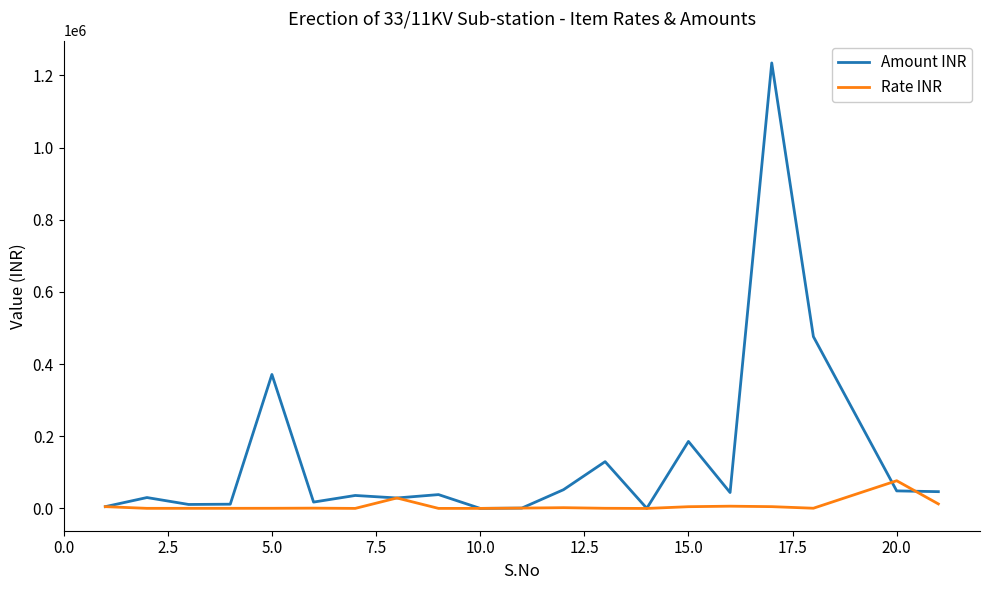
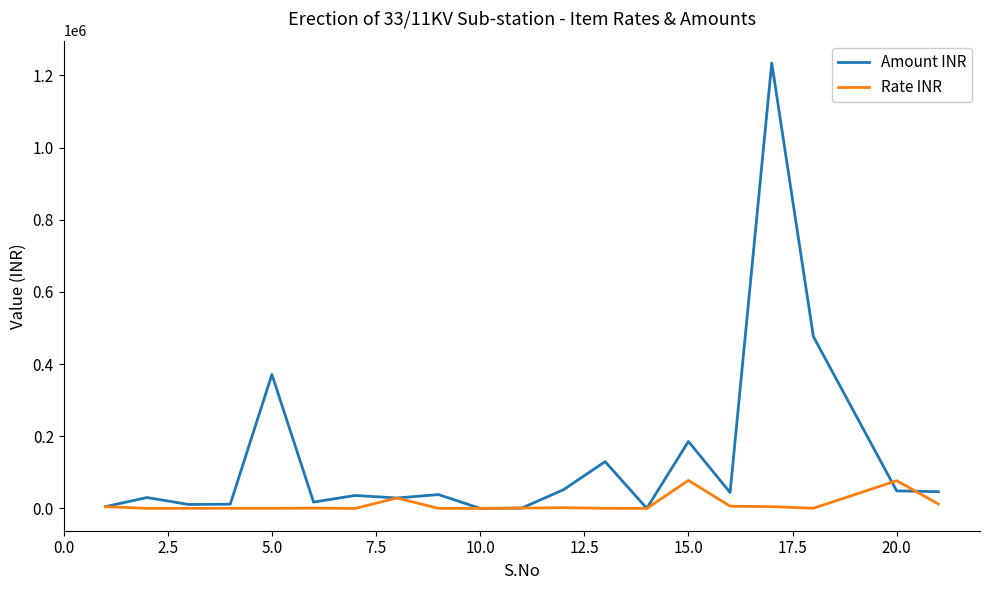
  {
    "Amount INR": {
      "5.0": 370000,
      "15.0": 190000,
      "20.0": 50000
    },
    "Rate INR": {
      "5.0": 0,
-     "15.0": 0,
+     "15.0": 80000,
      "20.0": 80000
    }
  }
